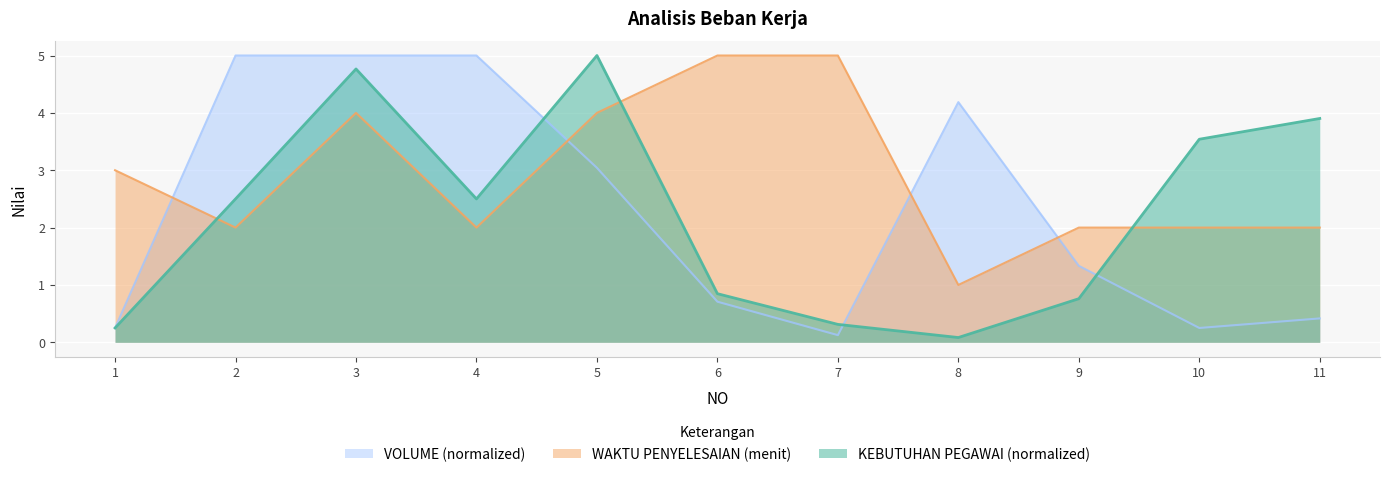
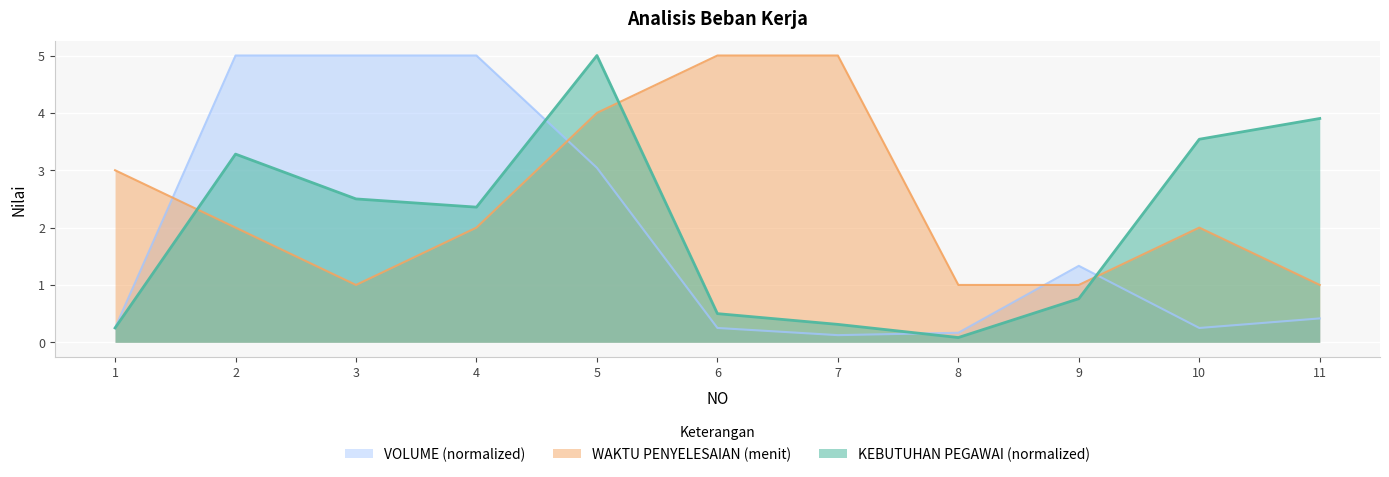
  {
    "VOLUME (normalized)": {
      "2": 5.0,
      "3": 5.0,
      "4": 5.0,
      "5": 3.0,
-     "6": 0.7,
+     "6": 0.3,
      "7": 0.1,
-     "8": 4.2,
+     "8": 0.2,
      "9": 1.3,
      "10": 0.3,
      "11": 0.4
    },
    "WAKTU PENYELESAIAN (menit)": {
      "1": 3,
      "2": 2,
-     "3": 4,
+     "3": 1,
      "4": 2,
      "5": 4,
      "6": 5,
      "7": 5,
      "8": 1,
-     "9": 2,
+     "9": 1,
      "10": 2,
-     "11": 2
+     "11": 1
    },
    "KEBUTUHAN PEGAWAI (normalized)": {
-     "2": 2.5,
-     "3": 4.8,
-     "4": 2.5,
+     "2": 3.3,
+     "3": 2.5,
+     "4": 2.4,
      "5": 5.0,
-     "6": 0.8,
+     "6": 0.5,
      "7": 0.3,
      "8": 0.1,
      "9": 0.8,
      "10": 3.5,
      "11": 3.9
    }
  }
